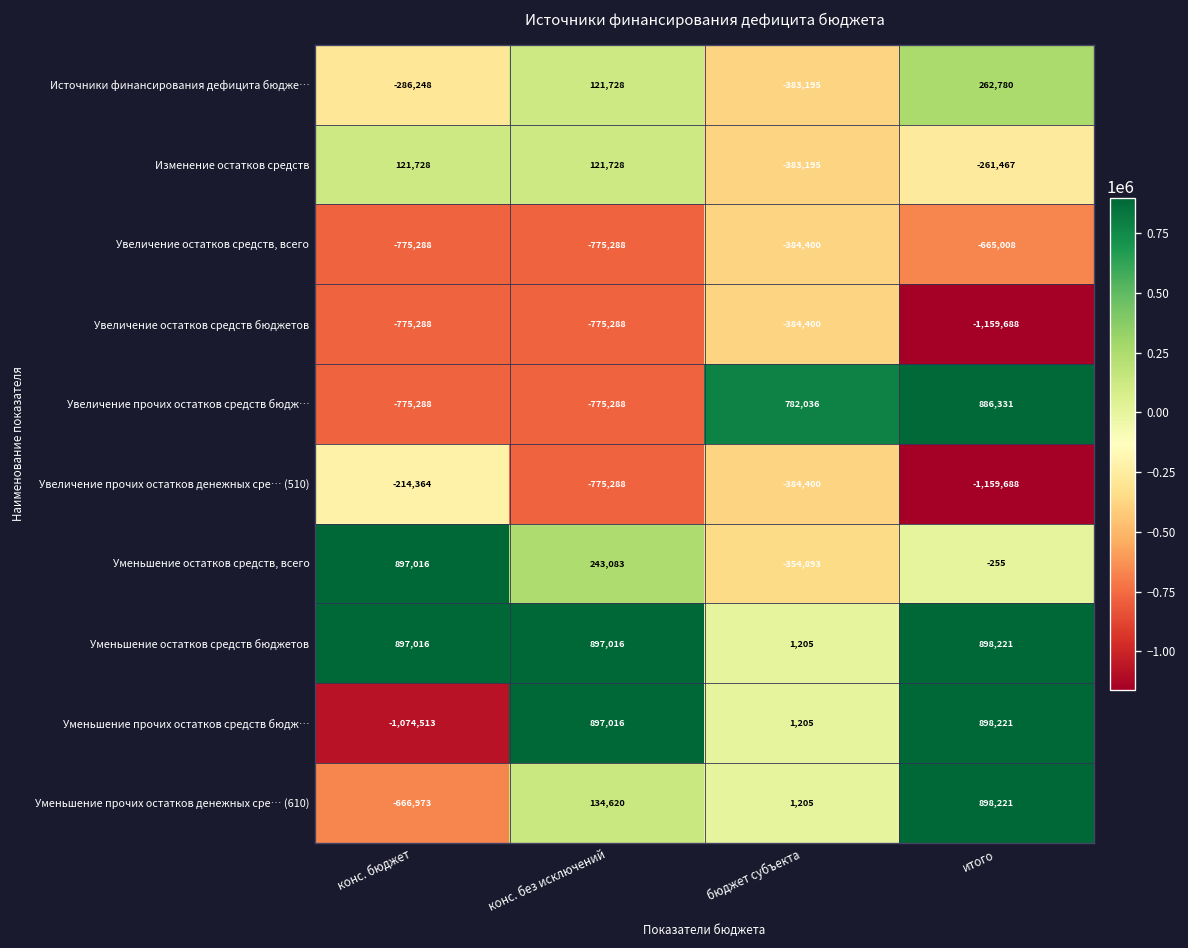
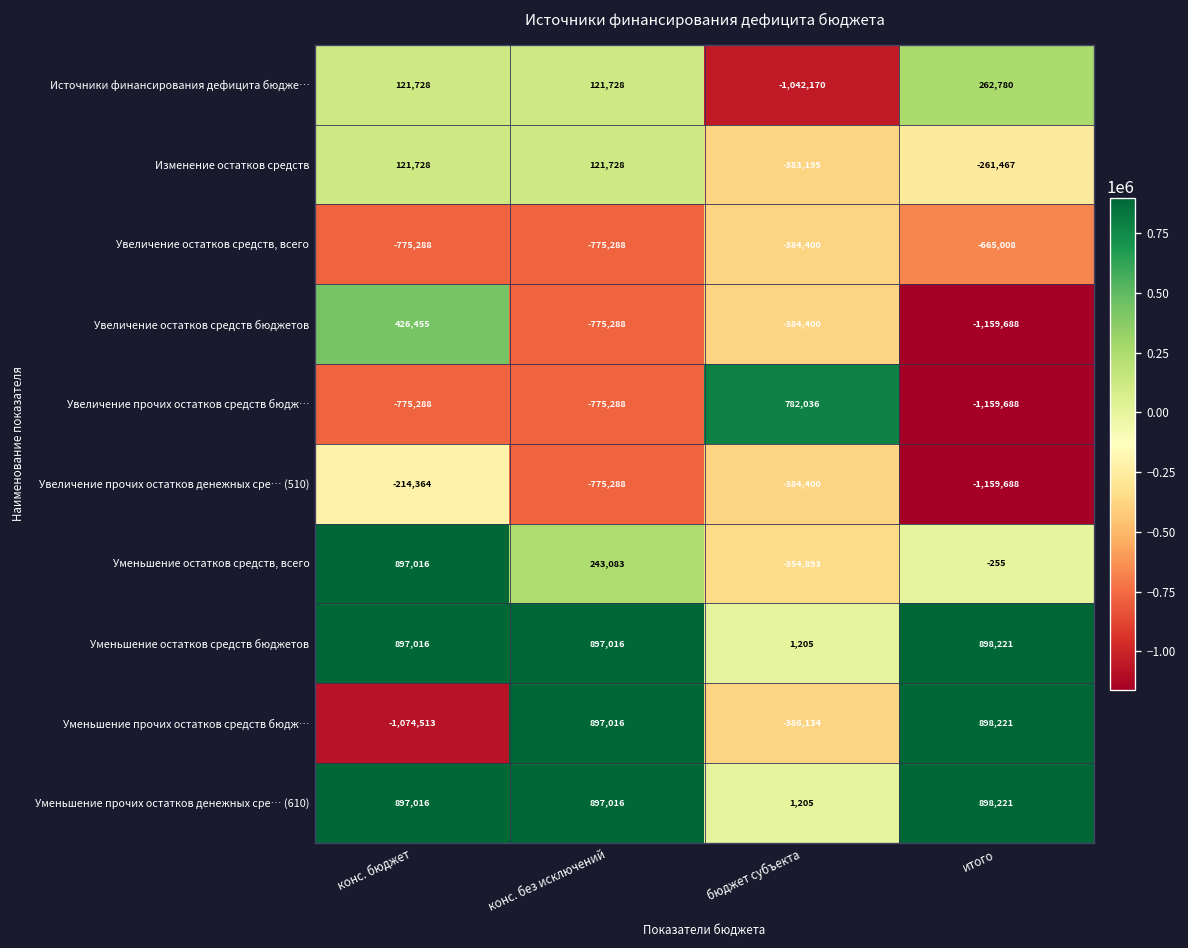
  {
    "Источники финансирования дефицита бюдже…": {
-     "конс. бюджет": "-286,248",
+     "конс. бюджет": "121,728",
      "конс. без исключений": "121,728",
-     "бюджет субъекта": "-383,195",
+     "бюджет субъекта": "-1,042,170",
      "итого": "262,780"
    },
    "Изменение остатков средств": {
      "конс. бюджет": "121,728",
      "конс. без исключений": "121,728",
      "бюджет субъекта": "-383,195",
      "итого": "-261,467"
    },
    "Увеличение остатков средств, всего": {
      "конс. бюджет": "-775,288",
      "конс. без исключений": "-775,288",
      "бюджет субъекта": "-384,400",
      "итого": "-665,008"
    },
    "Увеличение остатков средств бюджетов": {
-     "конс. бюджет": "-775,288",
+     "конс. бюджет": "426,455",
      "конс. без исключений": "-775,288",
      "бюджет субъекта": "-384,400",
      "итого": "-1,159,688"
    },
    "Увеличение прочих остатков средств бюдж…": {
      "конс. бюджет": "-775,288",
      "конс. без исключений": "-775,288",
      "бюджет субъекта": "782,036",
-     "итого": "886,331"
+     "итого": "-1,159,688"
    },
    "Увеличение прочих остатков денежных сре… (510)": {
      "конс. бюджет": "-214,364",
      "конс. без исключений": "-775,288",
      "бюджет субъекта": "-384,400",
      "итого": "-1,159,688"
    },
    "Уменьшение остатков средств, всего": {
      "конс. бюджет": "897,016",
      "конс. без исключений": "243,083",
      "бюджет субъекта": "-354,893",
      "итого": "-255"
    },
    "Уменьшение остатков средств бюджетов": {
      "конс. бюджет": "897,016",
      "конс. без исключений": "897,016",
      "бюджет субъекта": "1,205",
      "итого": "898,221"
    },
    "Уменьшение прочих остатков средств бюдж…": {
      "конс. бюджет": "-1,074,513",
      "конс. без исключений": "897,016",
-     "бюджет субъекта": "1,205",
+     "бюджет субъекта": "-386,134",
      "итого": "898,221"
    },
    "Уменьшение прочих остатков денежных сре… (610)": {
-     "конс. бюджет": "-666,973",
-     "конс. без исключений": "134,620",
+     "конс. бюджет": "897,016",
+     "конс. без исключений": "897,016",
      "бюджет субъекта": "1,205",
      "итого": "898,221"
    }
  }
